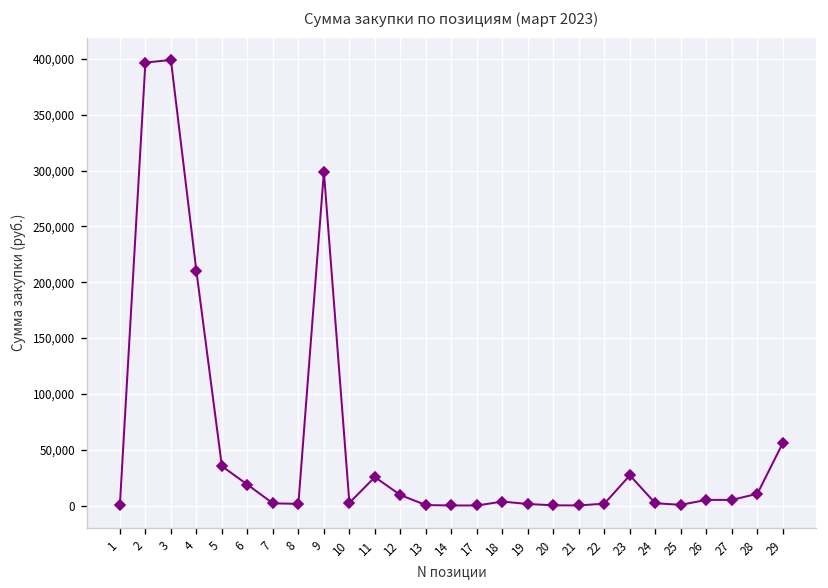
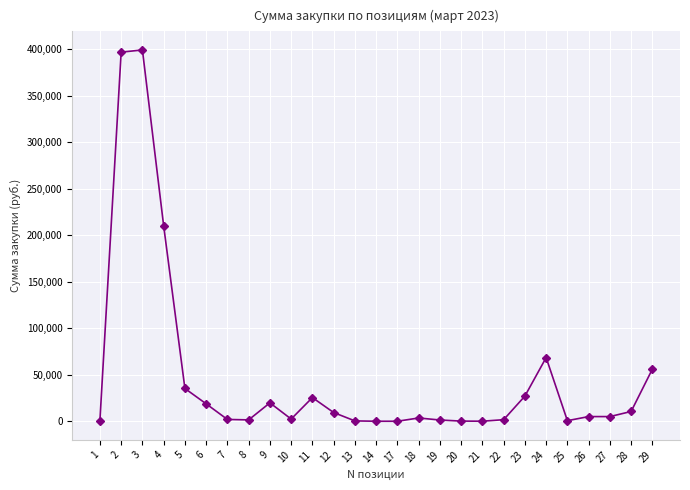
  {
    "1": "0",
    "2": "400,000",
    "3": "400,000",
    "4": "210,000",
    "5": "40,000",
    "6": "20,000",
    "7": "0",
    "8": "0",
-   "9": "300,000",
+   "9": "20,000",
    "10": "0",
    "11": "30,000",
    "12": "10,000",
    "13": "0",
    "14": "0",
    "17": "0",
    "18": "0",
    "19": "0",
    "20": "0",
    "21": "0",
    "22": "0",
    "23": "30,000",
-   "24": "0",
+   "24": "70,000",
    "25": "0",
    "26": "10,000",
    "27": "10,000",
    "28": "10,000",
    "29": "60,000"
  }
